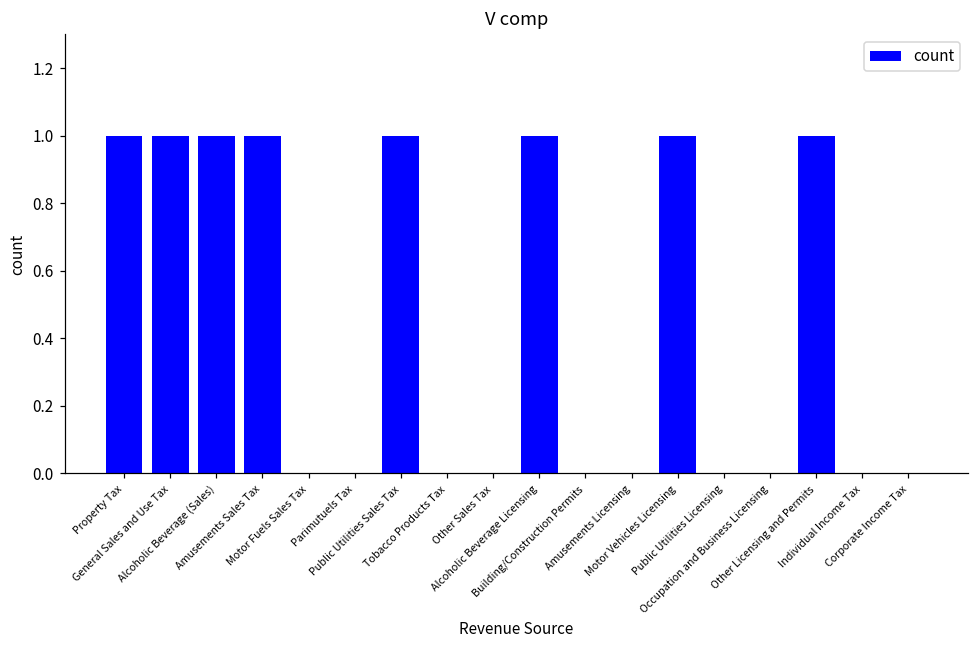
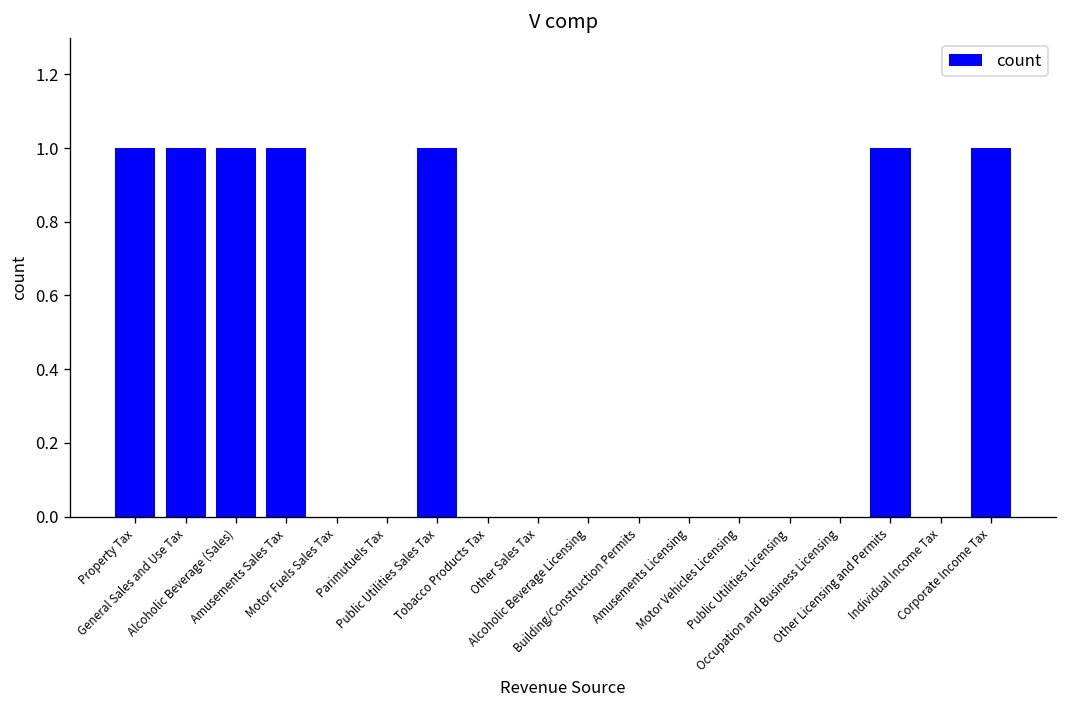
  {
    "Property Tax": 1,
    "General Sales and Use Tax": 1,
    "Alcoholic Beverage (Sales)": 1,
    "Amusements Sales Tax": 1,
    "Motor Fuels Sales Tax": 0,
    "Parimutuels Tax": 0,
    "Public Utilities Sales Tax": 1,
    "Tobacco Products Tax": 0,
    "Other Sales Tax": 0,
-   "Alcoholic Beverage Licensing": 1,
+   "Alcoholic Beverage Licensing": 0,
    "Building/Construction Permits": 0,
    "Amusements Licensing": 0,
-   "Motor Vehicles Licensing": 1,
+   "Motor Vehicles Licensing": 0,
    "Public Utilities Licensing": 0,
    "Occupation and Business Licensing": 0,
    "Other Licensing and Permits": 1,
    "Individual Income Tax": 0,
-   "Corporate Income Tax": 0
+   "Corporate Income Tax": 1
  }
